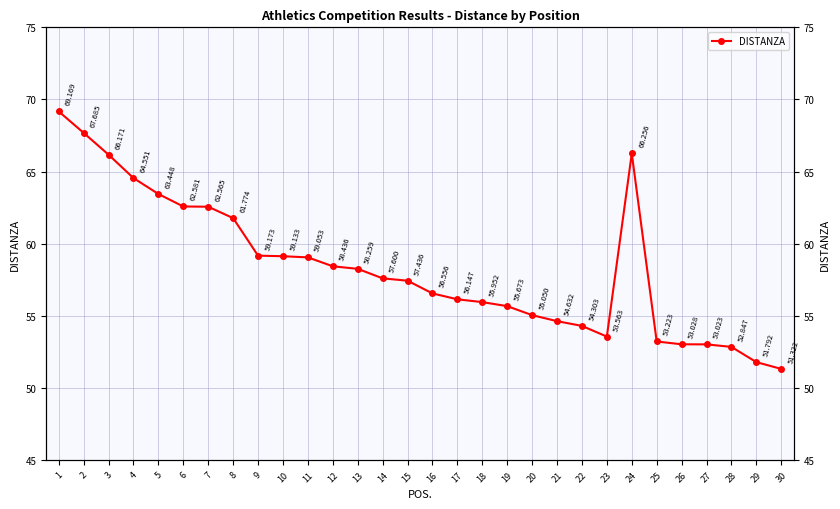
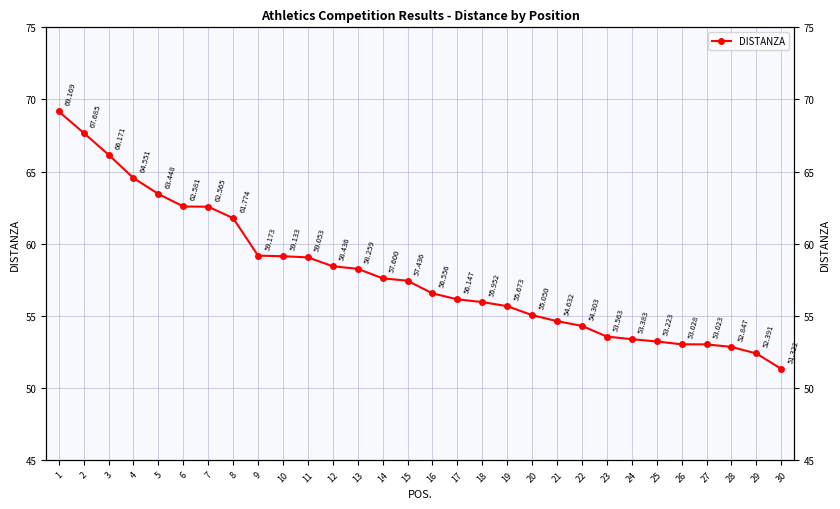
  {
    "1": 69.169,
    "2": 67.685,
    "3": 66.171,
    "4": 64.551,
    "5": 63.448,
    "6": 62.581,
    "7": 62.565,
    "8": 61.774,
    "9": 59.173,
    "10": 59.133,
    "11": 59.053,
    "12": 58.436,
    "13": 58.259,
    "14": 57.600,
    "15": 57.436,
    "16": 56.556,
    "17": 56.147,
    "18": 55.952,
    "19": 55.673,
    "20": 55.050,
    "21": 54.632,
    "22": 54.303,
    "23": 53.563,
-   "24": 66.256,
+   "24": 53.383,
    "25": 53.223,
    "26": 53.028,
    "27": 53.023,
    "28": 52.847,
-   "29": 51.792,
+   "29": 52.391,
    "30": 51.322
  }
